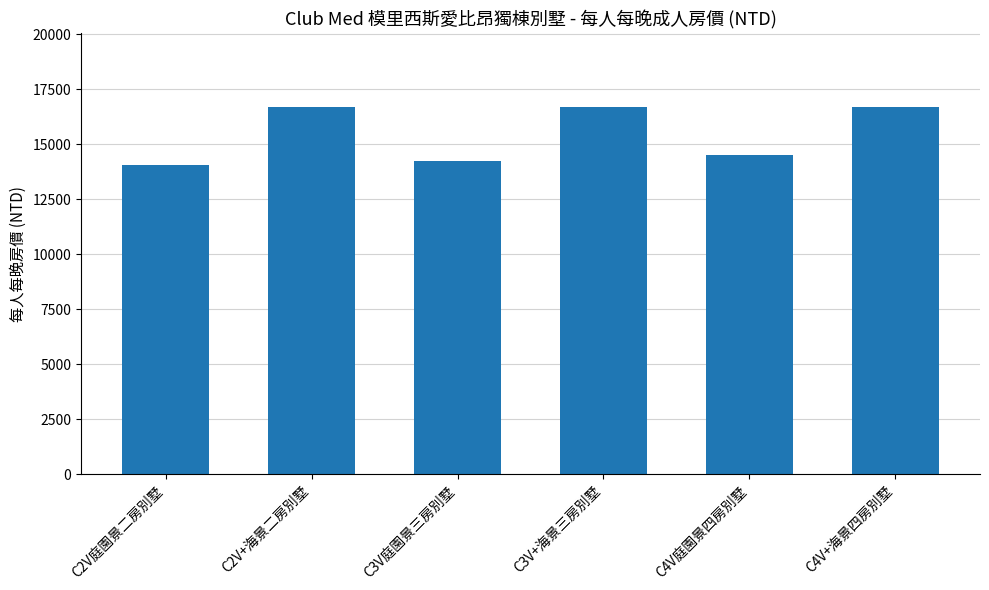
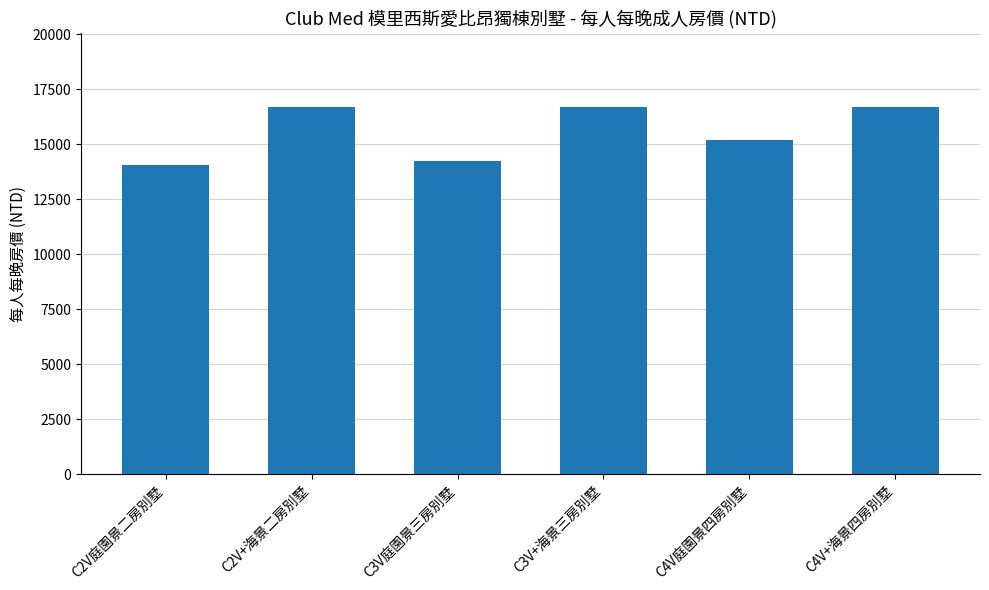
  {
    "C2V庭園景二房別墅": 14000,
    "C2V+海景二房別墅": 16700,
    "C3V庭園景三房別墅": 14300,
    "C3V+海景三房別墅": 16700,
-   "C4V庭園景四房別墅": 14500,
+   "C4V庭園景四房別墅": 15200,
    "C4V+海景四房別墅": 16700
  }
